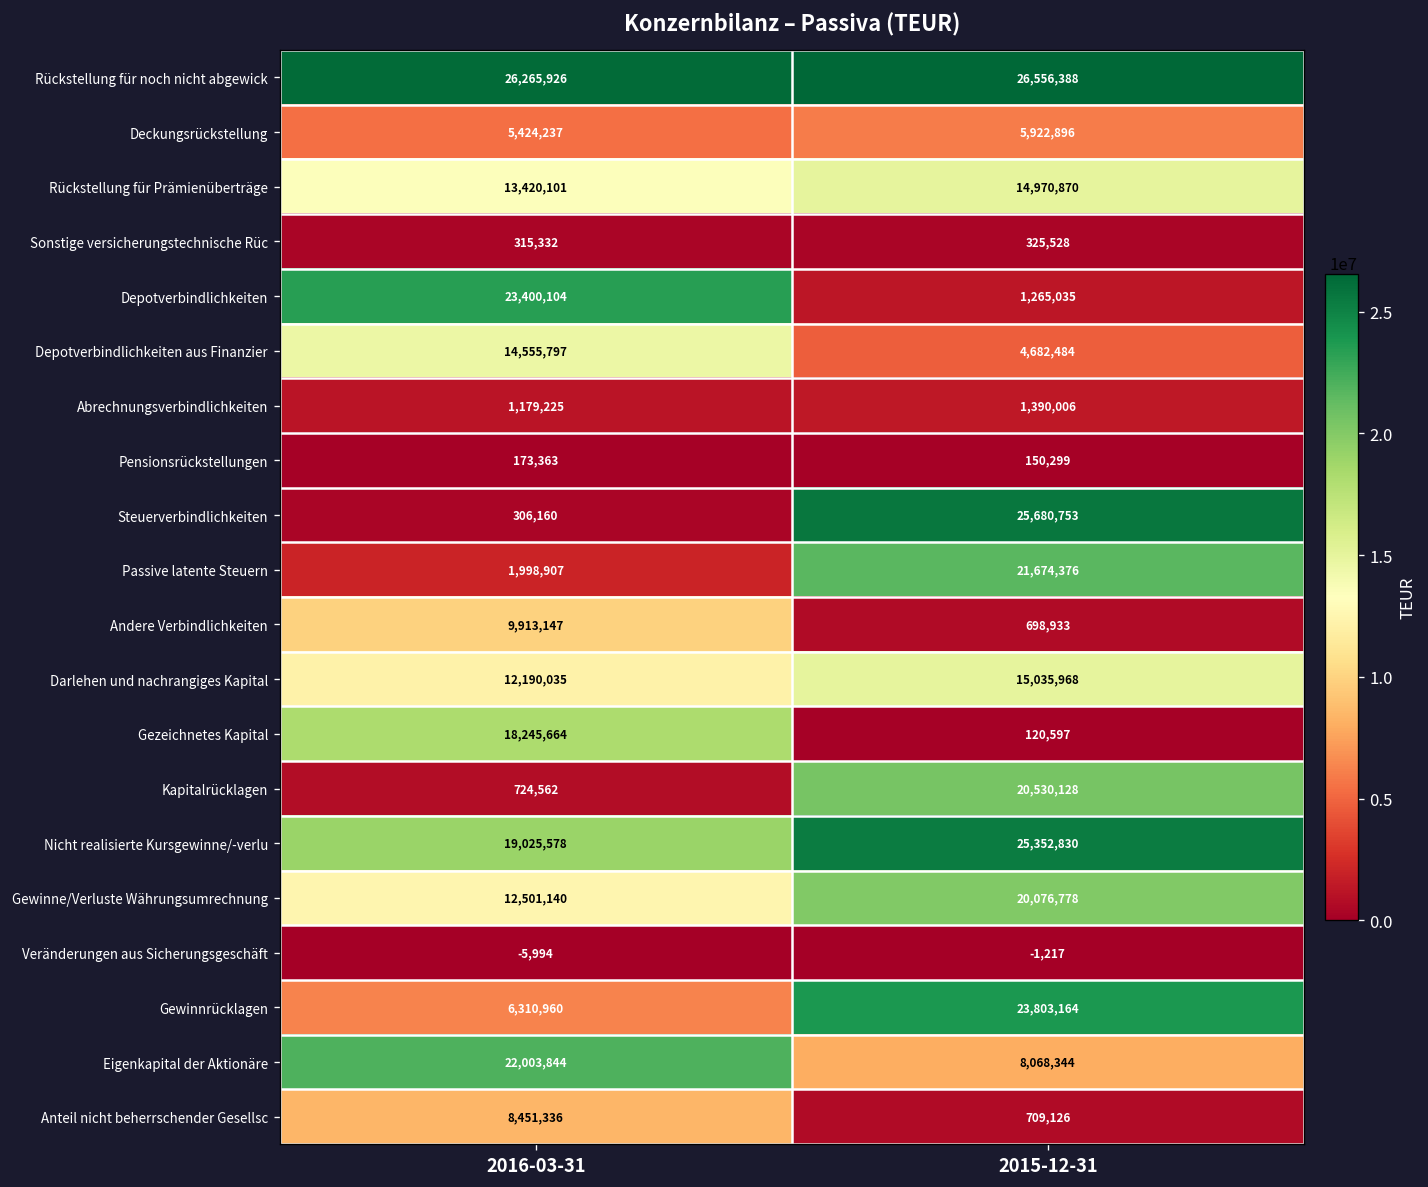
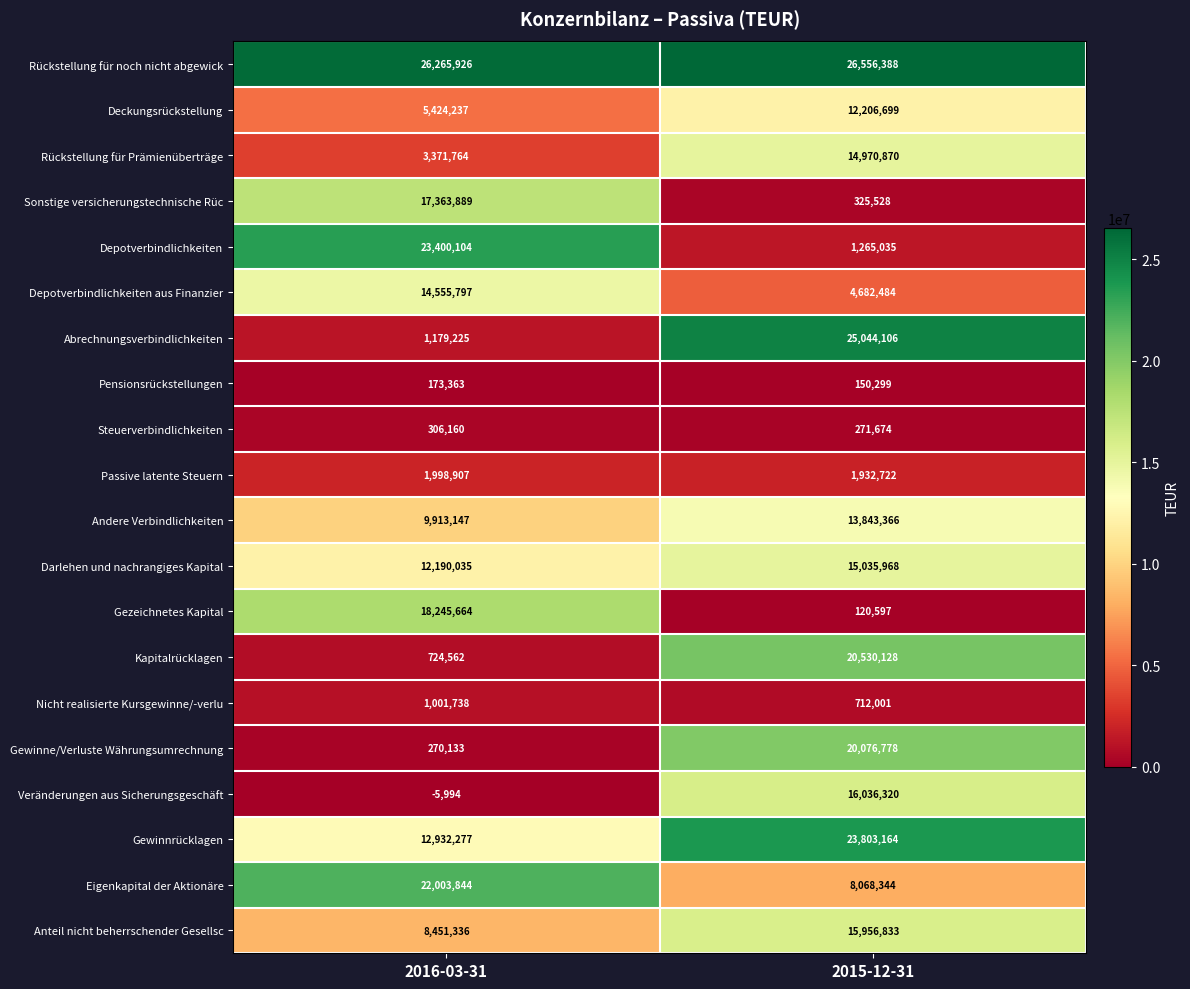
  {
    "Rückstellung für noch nicht abgewick": {
      "2016-03-31": "26,265,926",
      "2015-12-31": "26,556,388"
    },
    "Deckungsrückstellung": {
      "2016-03-31": "5,424,237",
-     "2015-12-31": "5,922,896"
+     "2015-12-31": "12,206,699"
    },
    "Rückstellung für Prämienüberträge": {
-     "2016-03-31": "13,420,101",
+     "2016-03-31": "3,371,764",
      "2015-12-31": "14,970,870"
    },
    "Sonstige versicherungstechnische Rüc": {
-     "2016-03-31": "315,332",
+     "2016-03-31": "17,363,889",
      "2015-12-31": "325,528"
    },
    "Depotverbindlichkeiten": {
      "2016-03-31": "23,400,104",
      "2015-12-31": "1,265,035"
    },
    "Depotverbindlichkeiten aus Finanzier": {
      "2016-03-31": "14,555,797",
      "2015-12-31": "4,682,484"
    },
    "Abrechnungsverbindlichkeiten": {
      "2016-03-31": "1,179,225",
-     "2015-12-31": "1,390,006"
+     "2015-12-31": "25,044,106"
    },
    "Pensionsrückstellungen": {
      "2016-03-31": "173,363",
      "2015-12-31": "150,299"
    },
    "Steuerverbindlichkeiten": {
      "2016-03-31": "306,160",
-     "2015-12-31": "25,680,753"
+     "2015-12-31": "271,674"
    },
    "Passive latente Steuern": {
      "2016-03-31": "1,998,907",
-     "2015-12-31": "21,674,376"
+     "2015-12-31": "1,932,722"
    },
    "Andere Verbindlichkeiten": {
      "2016-03-31": "9,913,147",
-     "2015-12-31": "698,933"
+     "2015-12-31": "13,843,366"
    },
    "Darlehen und nachrangiges Kapital": {
      "2016-03-31": "12,190,035",
      "2015-12-31": "15,035,968"
    },
    "Gezeichnetes Kapital": {
      "2016-03-31": "18,245,664",
      "2015-12-31": "120,597"
    },
    "Kapitalrücklagen": {
      "2016-03-31": "724,562",
      "2015-12-31": "20,530,128"
    },
    "Nicht realisierte Kursgewinne/-verlu": {
-     "2016-03-31": "19,025,578",
-     "2015-12-31": "25,352,830"
+     "2016-03-31": "1,001,738",
+     "2015-12-31": "712,001"
    },
    "Gewinne/Verluste Währungsumrechnung": {
-     "2016-03-31": "12,501,140",
+     "2016-03-31": "270,133",
      "2015-12-31": "20,076,778"
    },
    "Veränderungen aus Sicherungsgeschäft": {
      "2016-03-31": "-5,994",
-     "2015-12-31": "-1,217"
+     "2015-12-31": "16,036,320"
    },
    "Gewinnrücklagen": {
-     "2016-03-31": "6,310,960",
+     "2016-03-31": "12,932,277",
      "2015-12-31": "23,803,164"
    },
    "Eigenkapital der Aktionäre": {
      "2016-03-31": "22,003,844",
      "2015-12-31": "8,068,344"
    },
    "Anteil nicht beherrschender Gesellsc": {
      "2016-03-31": "8,451,336",
-     "2015-12-31": "709,126"
+     "2015-12-31": "15,956,833"
    }
  }
